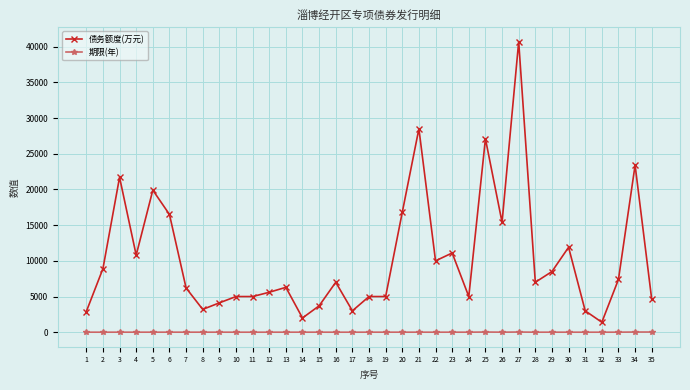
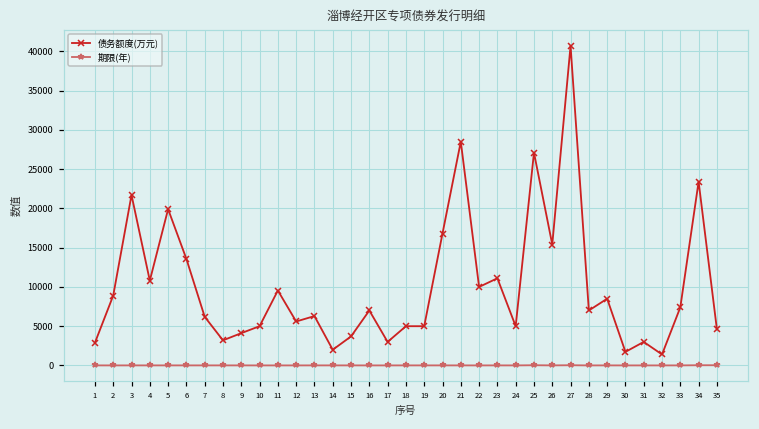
  {
    "债务额度(万元)": {
      "1": 3000,
      "2": 9000,
      "3": 22000,
      "4": 11000,
      "5": 20000,
-     "6": 17000,
+     "6": 14000,
      "7": 6000,
      "8": 3000,
      "9": 4000,
      "10": 5000,
-     "11": 5000,
+     "11": 10000,
      "12": 6000,
      "13": 6000,
      "14": 2000,
      "15": 4000,
      "16": 7000,
      "17": 3000,
      "18": 5000,
      "19": 5000,
      "20": 17000,
      "21": 29000,
      "22": 10000,
      "23": 11000,
      "24": 5000,
      "25": 27000,
      "26": 15000,
      "27": 41000,
      "28": 7000,
      "29": 9000,
-     "30": 12000,
+     "30": 2000,
      "31": 3000,
      "32": 1000,
      "33": 7000,
      "34": 23000,
      "35": 5000
    },
    "期限(年)": {
      "1": 0,
      "2": 0,
      "3": 0,
      "4": 0,
      "5": 0,
      "6": 0,
      "7": 0,
      "8": 0,
      "9": 0,
      "10": 0,
      "11": 0,
      "12": 0,
      "13": 0,
      "14": 0,
      "15": 0,
      "16": 0,
      "17": 0,
      "18": 0,
      "19": 0,
      "20": 0,
      "21": 0,
      "22": 0,
      "23": 0,
      "24": 0,
      "25": 0,
      "26": 0,
      "27": 0,
      "28": 0,
      "29": 0,
      "30": 0,
      "31": 0,
      "32": 0,
      "33": 0,
      "34": 0,
      "35": 0
    }
  }
